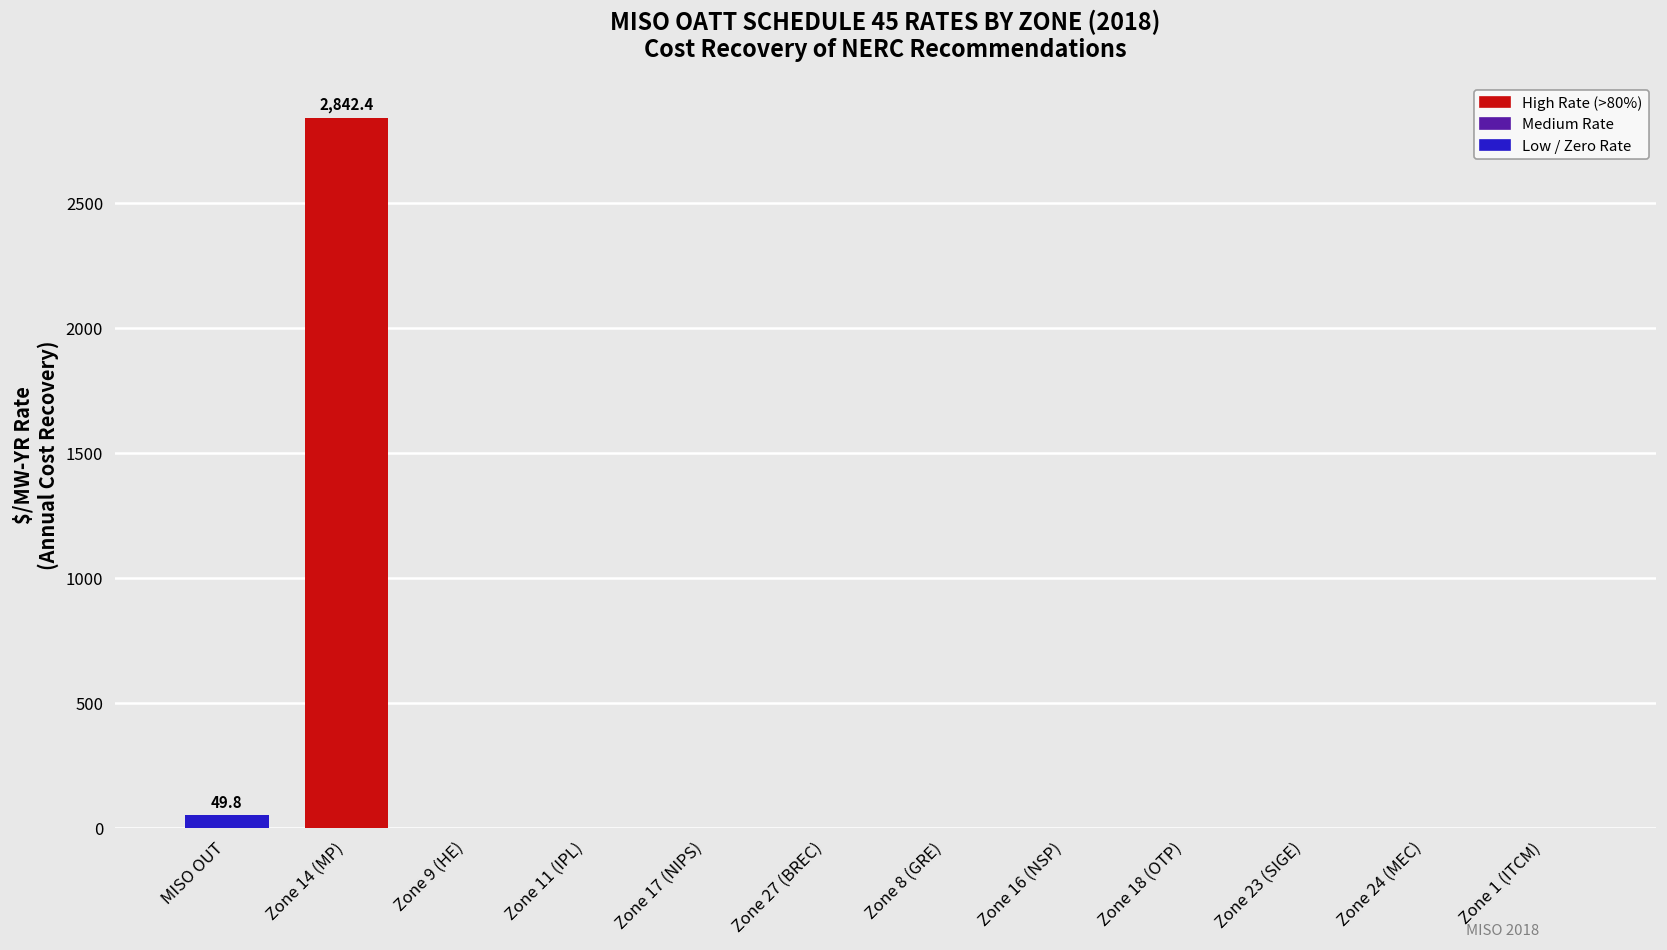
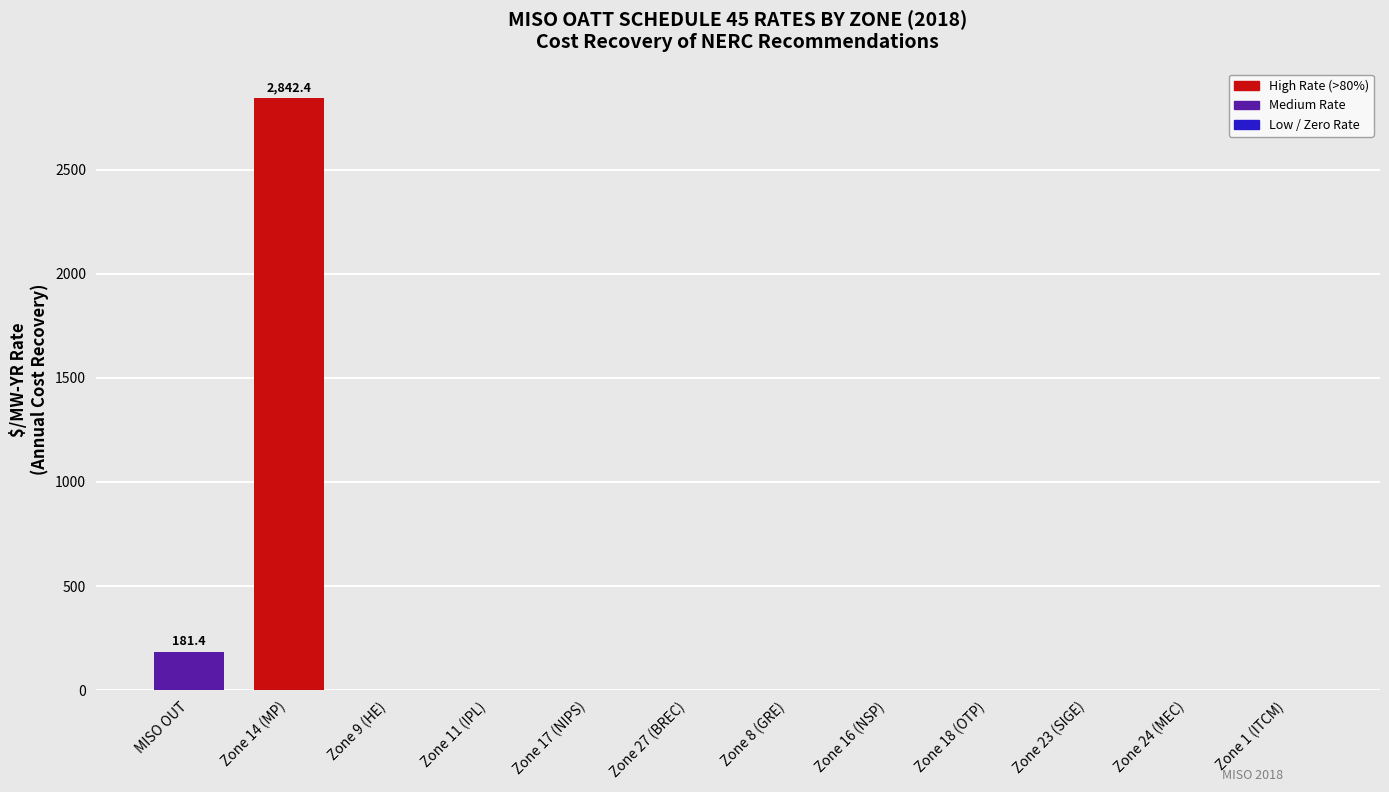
  {
-   "MISO OUT": "49.8",
+   "MISO OUT": "181.4",
    "Zone 14 (MP)": "2,842.4"
  }
